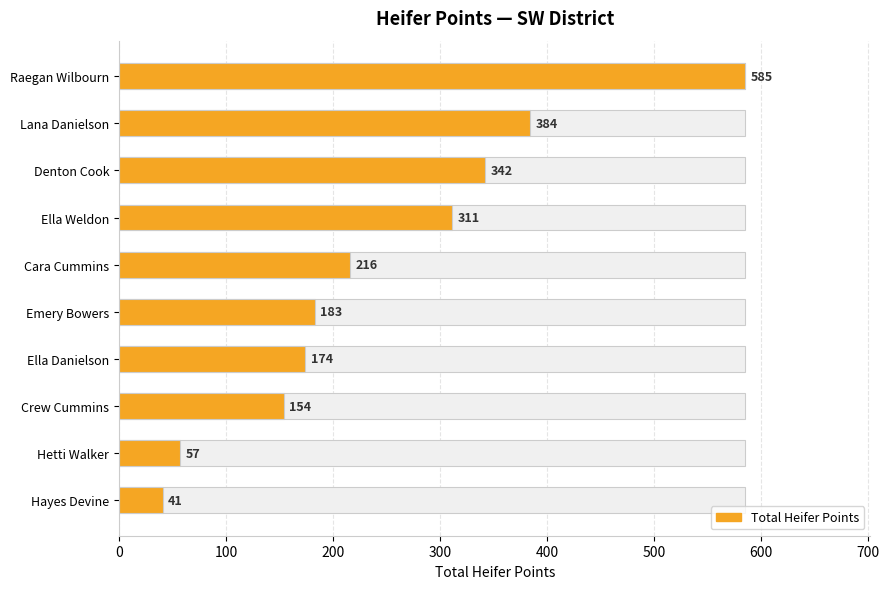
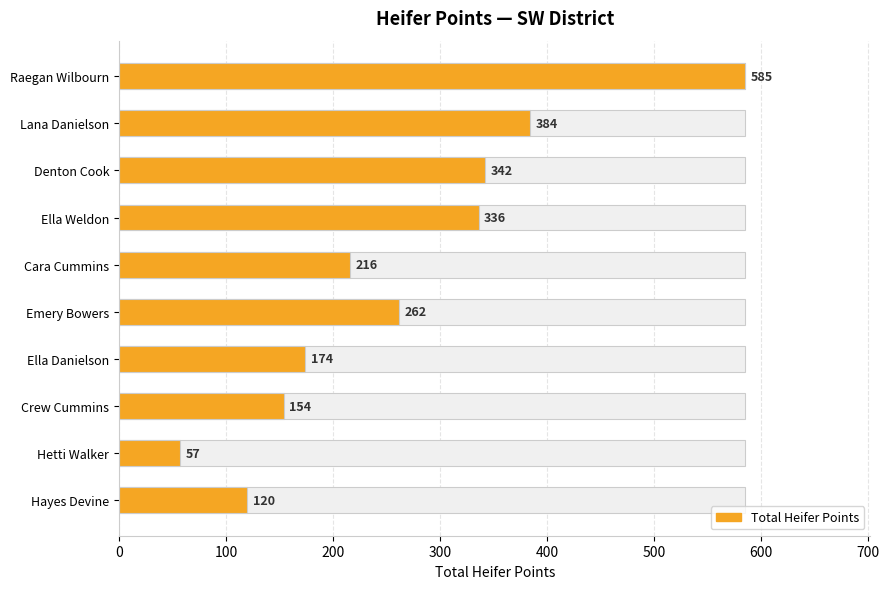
  {
    "Total Heifer Points": {
      "Raegan Wilbourn": 585,
-     "Ella Weldon": 311,
-     "Emery Bowers": 183,
-     "Hayes Devine": 41
+     "Ella Weldon": 336,
+     "Emery Bowers": 262,
+     "Hayes Devine": 120
    }
  }
